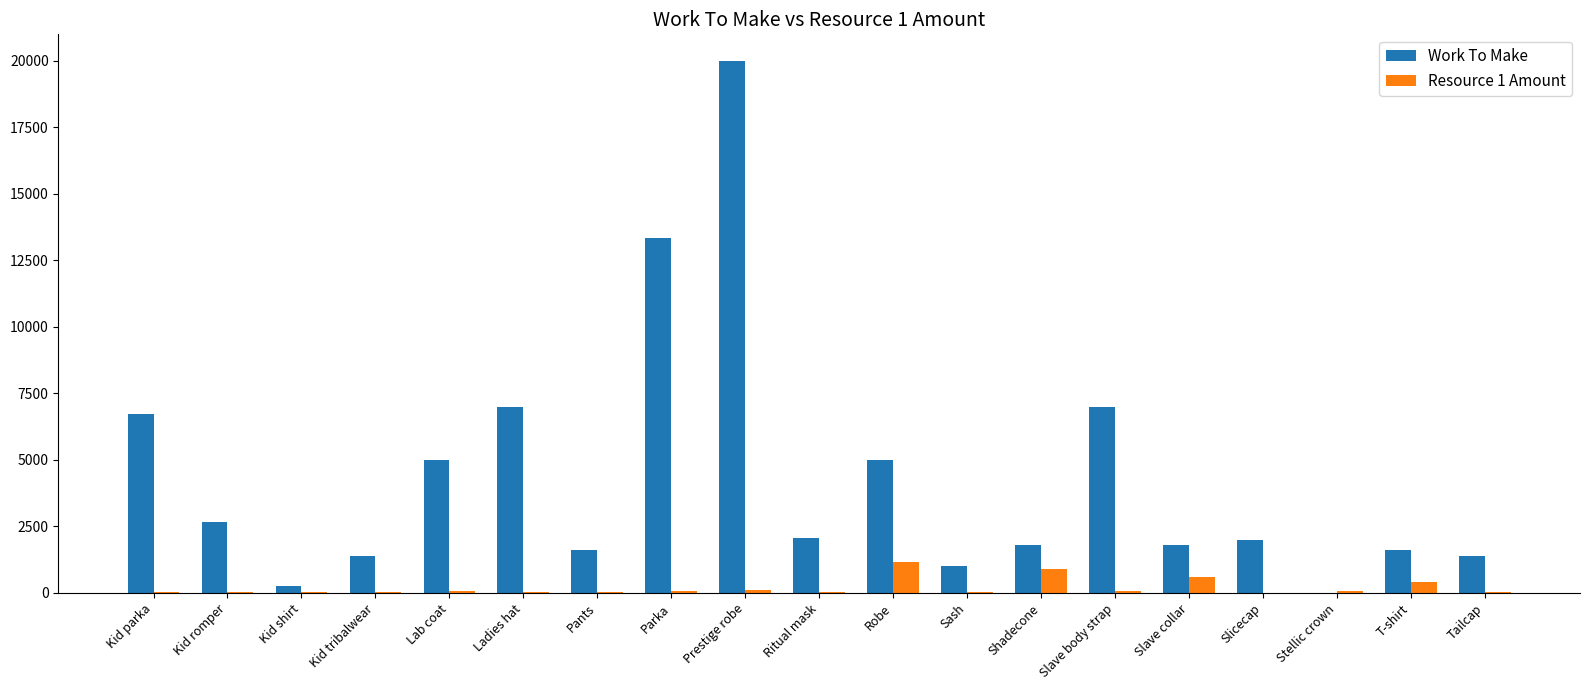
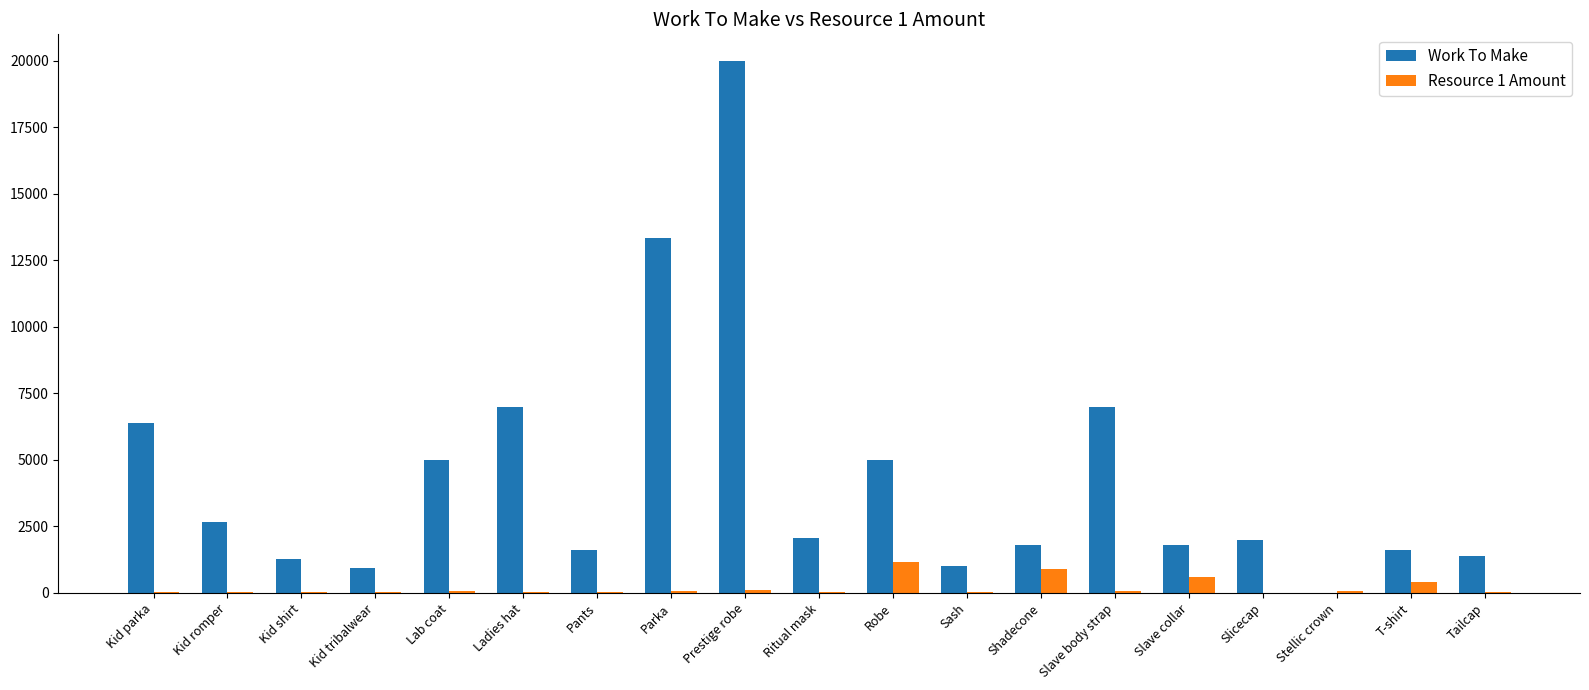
  {
    "Work To Make": {
-     "Kid parka": 6700,
+     "Kid parka": 6400,
      "Kid romper": 2700,
-     "Kid shirt": 300,
-     "Kid tribalwear": 1400,
+     "Kid shirt": 1300,
+     "Kid tribalwear": 900,
      "Lab coat": 5000,
      "Ladies hat": 7000,
      "Pants": 1600,
      "Parka": 13300,
      "Prestige robe": 20000,
      "Ritual mask": 2100,
      "Robe": 5000,
      "Sash": 1000,
      "Shadecone": 1800,
      "Slave body strap": 7000,
      "Slave collar": 1800,
      "Slicecap": 2000,
      "Stellic crown": 0,
      "T-shirt": 1600,
      "Tailcap": 1400
    },
    "Resource 1 Amount": {
      "Prestige robe": 100,
      "Robe": 1200,
      "Shadecone": 900,
      "Slave collar": 600,
      "T-shirt": 400
    }
  }
